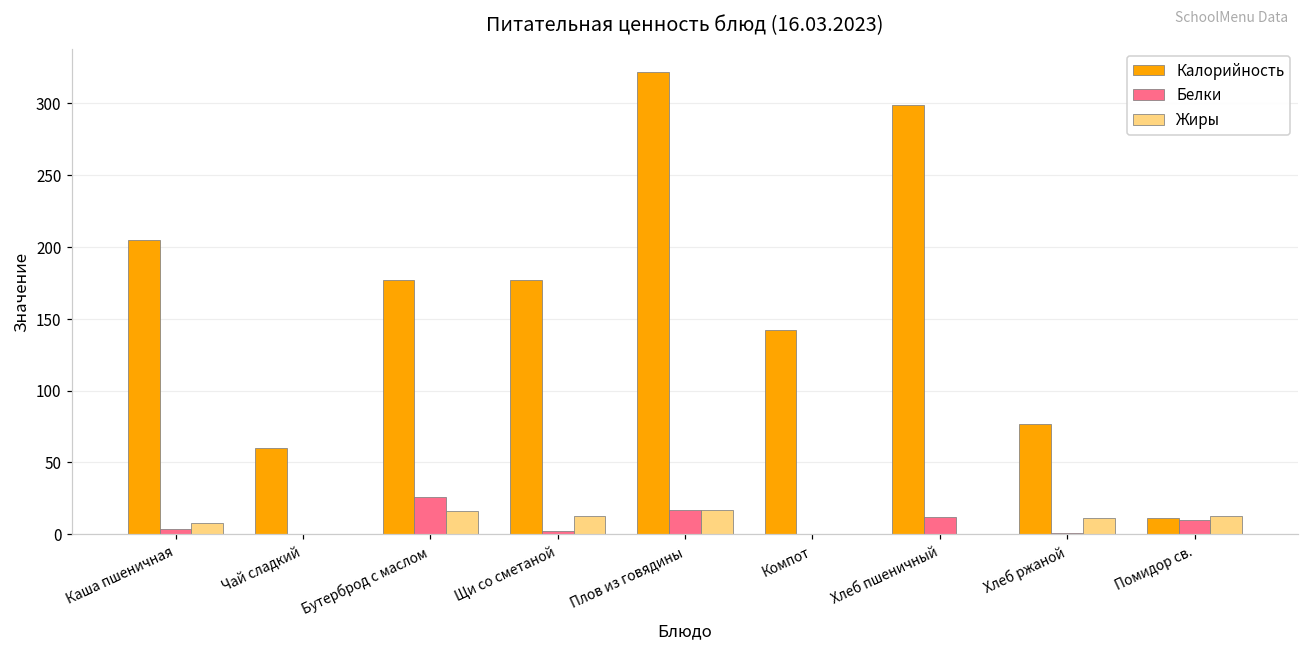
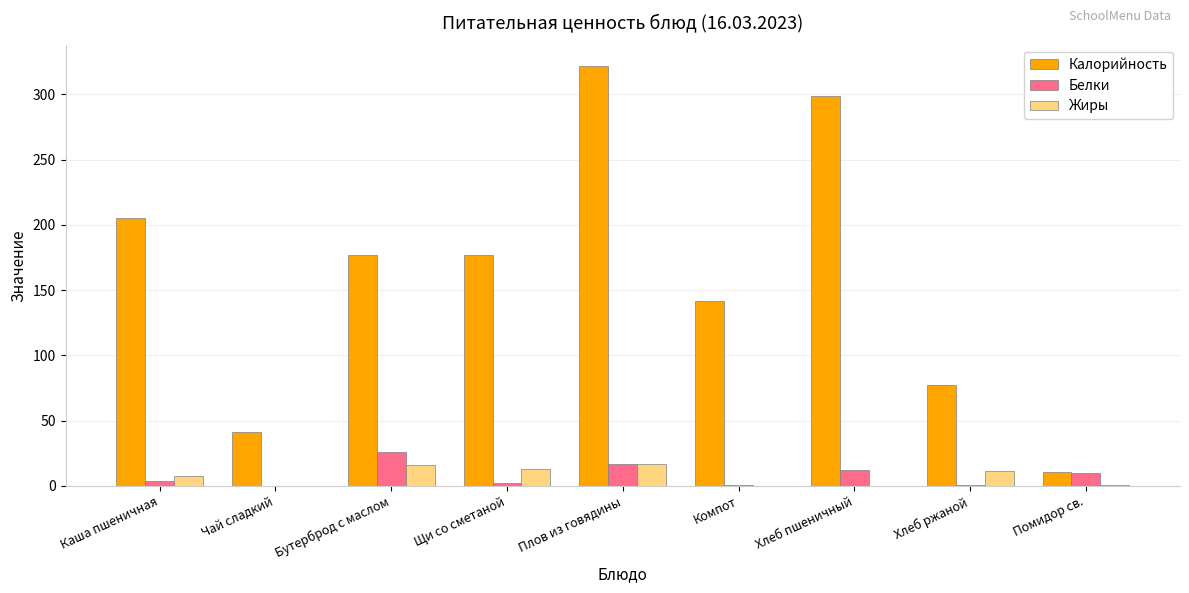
  {
    "Калорийность": {
      "Каша пшеничная": 205,
-     "Чай сладкий": 60,
+     "Чай сладкий": 41,
      "Бутерброд с маслом": 177,
      "Щи со сметаной": 177,
      "Плов из говядины": 322,
      "Компот": 142,
      "Хлеб пшеничный": 299,
      "Хлеб ржаной": 77,
      "Помидор св.": 11
    },
    "Белки": {
      "Каша пшеничная": 4,
      "Бутерброд с маслом": 26,
      "Щи со сметаной": 2,
      "Плов из говядины": 17,
      "Хлеб пшеничный": 12,
      "Помидор св.": 10
    },
    "Жиры": {
      "Каша пшеничная": 8,
      "Бутерброд с маслом": 16,
      "Щи со сметаной": 13,
      "Плов из говядины": 17,
      "Компот": 0,
      "Хлеб ржаной": 12,
-     "Помидор св.": 13
+     "Помидор св.": 1
    }
  }
